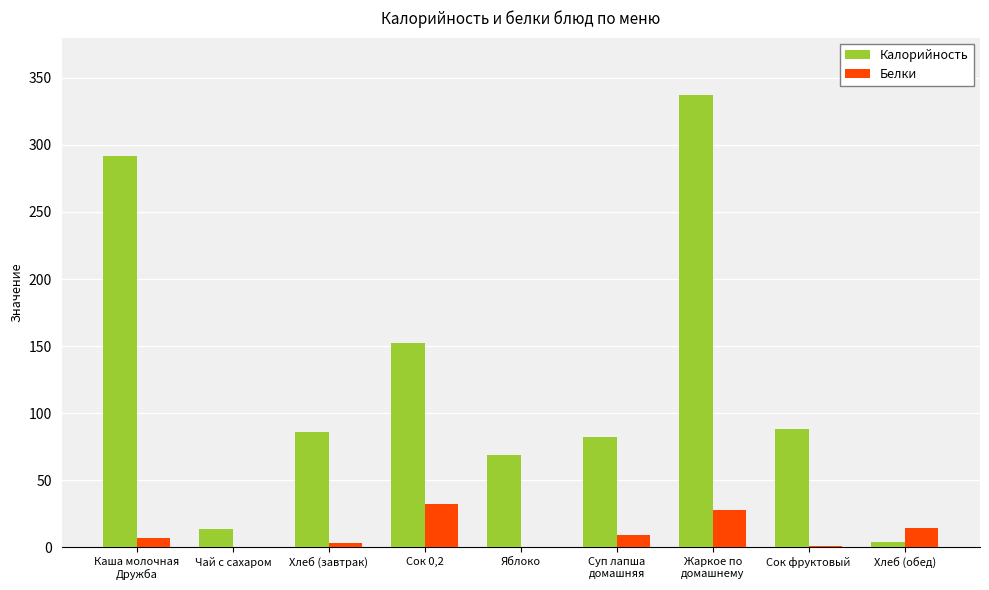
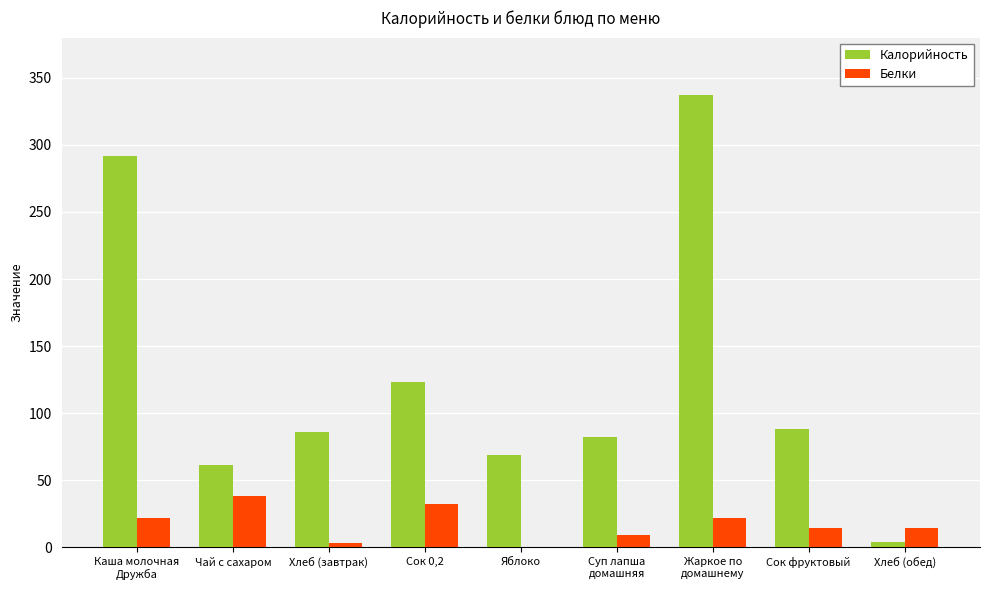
  {
    "Калорийность": {
      "Каша молочная Дружба": 292,
-     "Чай с сахаром": 13,
+     "Чай с сахаром": 62,
      "Хлеб (завтрак)": 86,
-     "Сок 0,2": 152,
+     "Сок 0,2": 123,
      "Яблоко": 69,
      "Суп лапша домашняя": 82,
      "Жаркое по домашнему": 337,
      "Сок фруктовый": 88,
      "Хлеб (обед)": 4
    },
    "Белки": {
-     "Каша молочная Дружба": 7,
-     "Чай с сахаром": 1,
+     "Каша молочная Дружба": 22,
+     "Чай с сахаром": 39,
      "Хлеб (завтрак)": 3,
      "Сок 0,2": 32,
      "Суп лапша домашняя": 9,
-     "Жаркое по домашнему": 28,
-     "Сок фруктовый": 1,
+     "Жаркое по домашнему": 22,
+     "Сок фруктовый": 15,
      "Хлеб (обед)": 14
    }
  }
